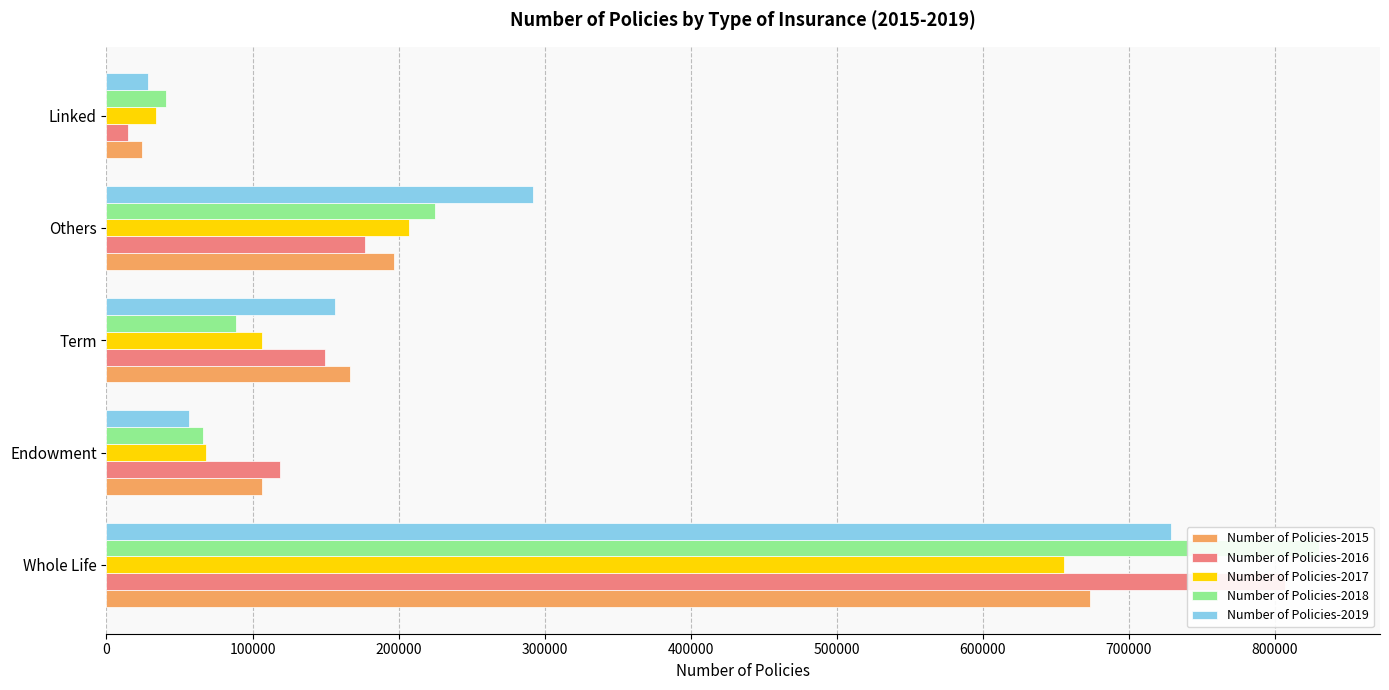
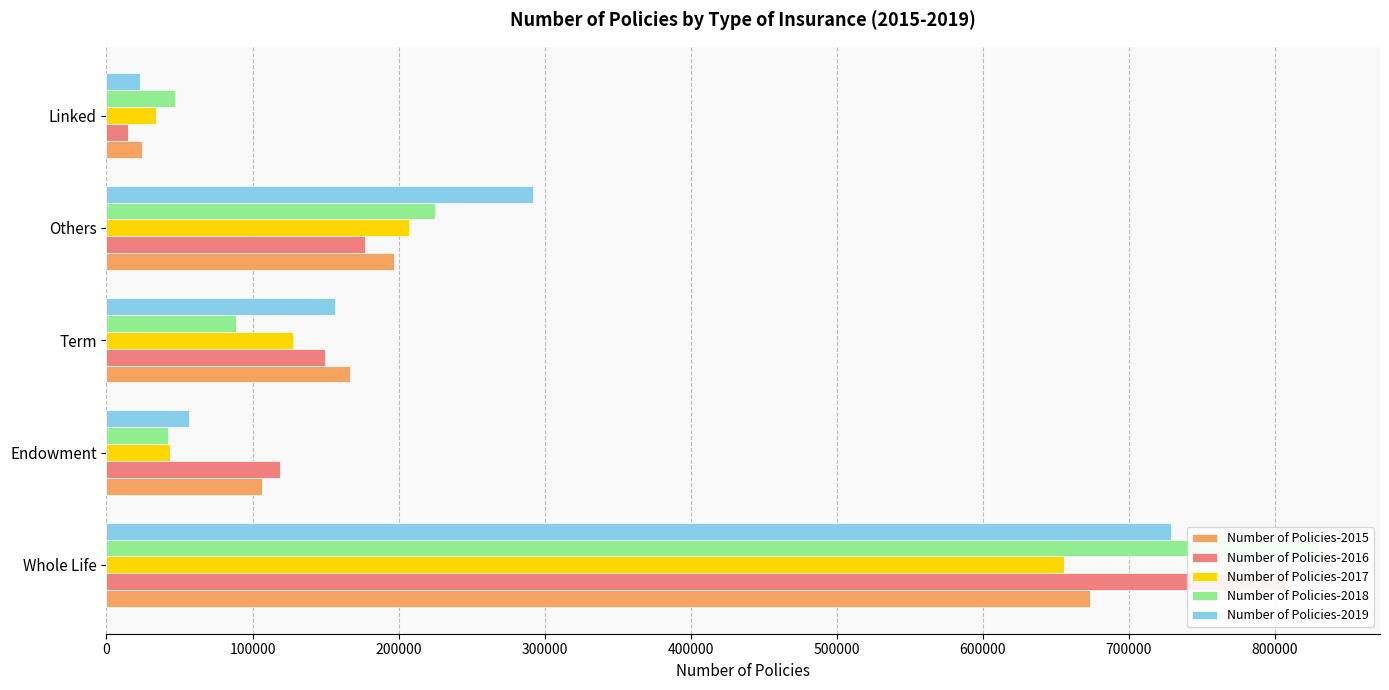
  {
    "Number of Policies-2017": {
      "Linked": 34000,
      "Others": 207000,
-     "Term": 107000,
-     "Endowment": 68000,
+     "Term": 128000,
+     "Endowment": 43000,
      "Whole Life": 656000
    },
    "Number of Policies-2018": {
-     "Linked": 41000,
+     "Linked": 47000,
      "Others": 225000,
      "Term": 89000,
-     "Endowment": 66000
+     "Endowment": 42000
    },
    "Number of Policies-2019": {
-     "Linked": 29000,
+     "Linked": 23000,
      "Others": 292000,
      "Term": 157000,
      "Endowment": 57000,
      "Whole Life": 729000
    }
  }
